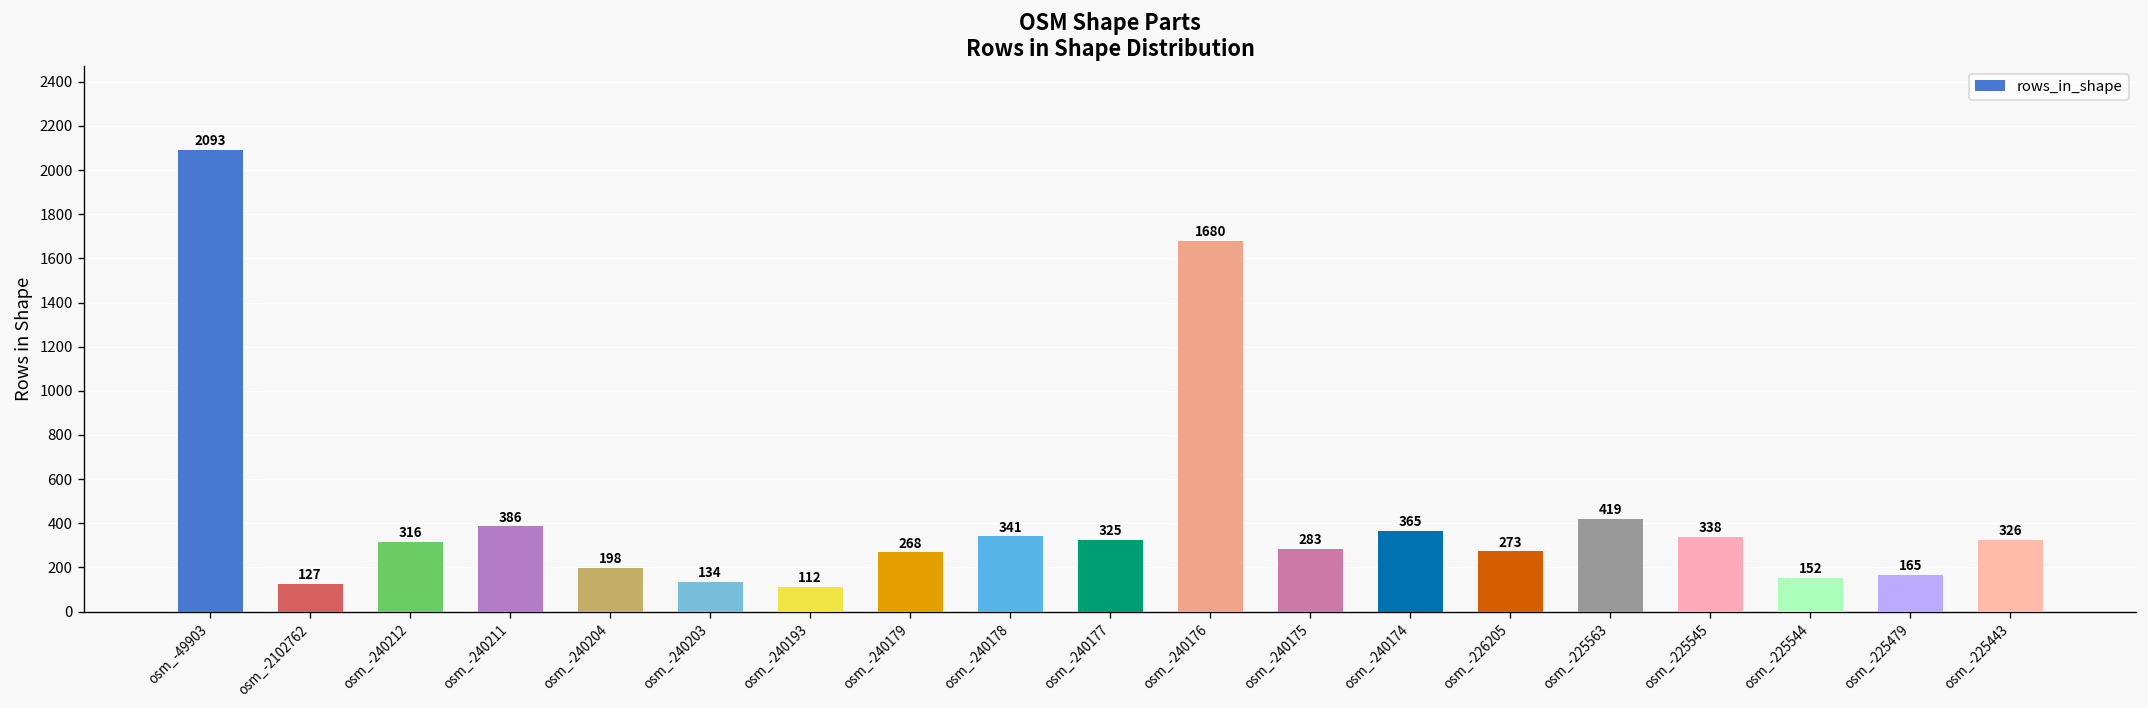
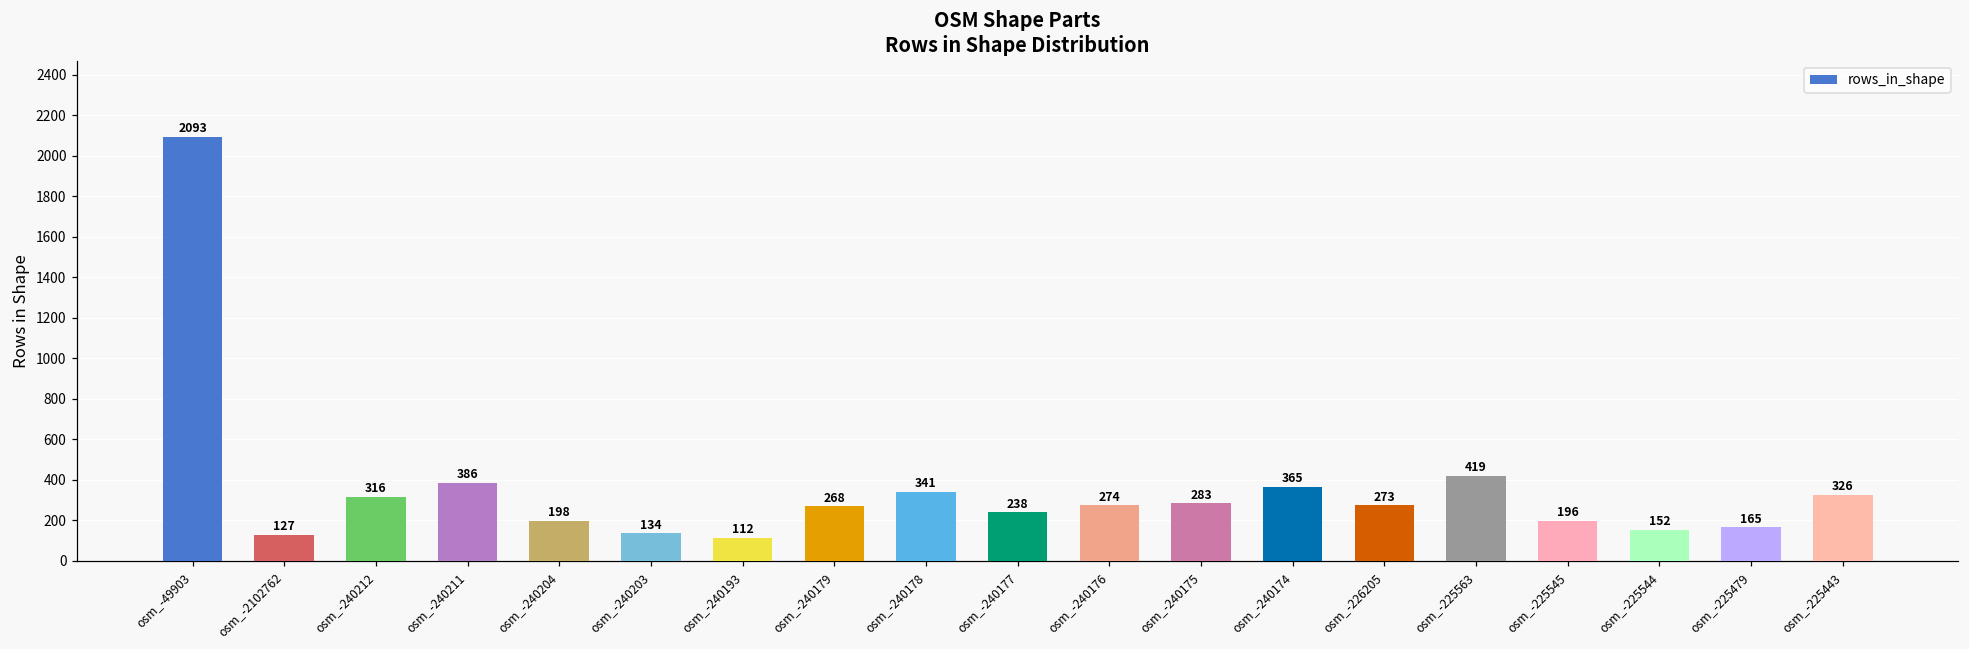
  {
    "osm_-49903": 2093,
    "osm_-2102762": 127,
    "osm_-240212": 316,
    "osm_-240211": 386,
    "osm_-240204": 198,
    "osm_-240203": 134,
    "osm_-240193": 112,
    "osm_-240179": 268,
    "osm_-240178": 341,
-   "osm_-240177": 325,
-   "osm_-240176": 1680,
+   "osm_-240177": 238,
+   "osm_-240176": 274,
    "osm_-240175": 283,
    "osm_-240174": 365,
    "osm_-226205": 273,
    "osm_-225563": 419,
-   "osm_-225545": 338,
+   "osm_-225545": 196,
    "osm_-225544": 152,
    "osm_-225479": 165,
    "osm_-225443": 326
  }
